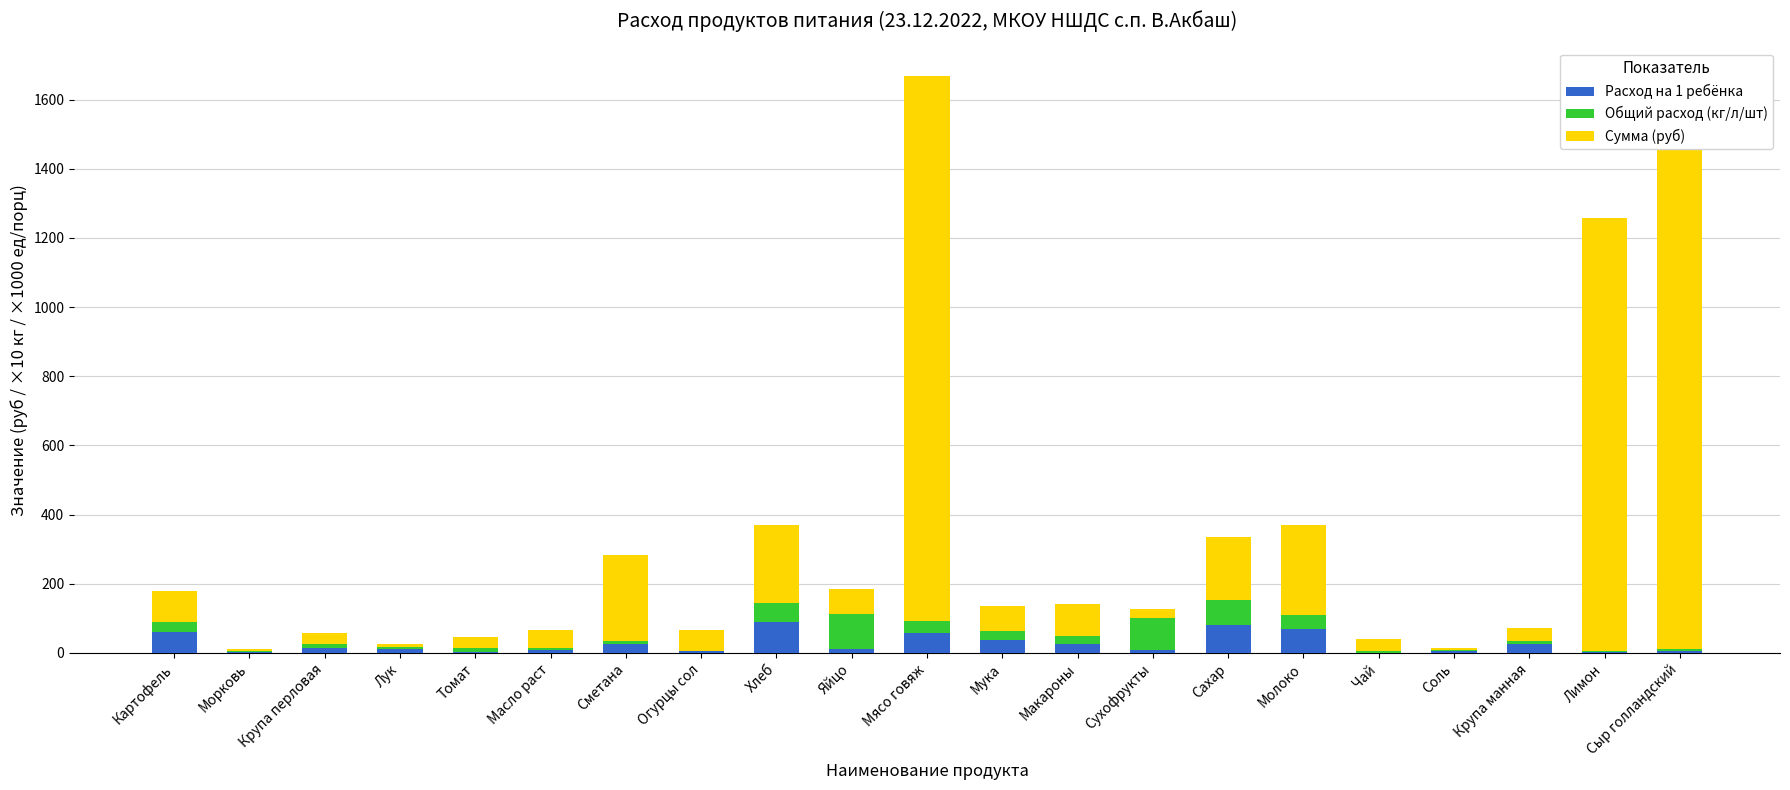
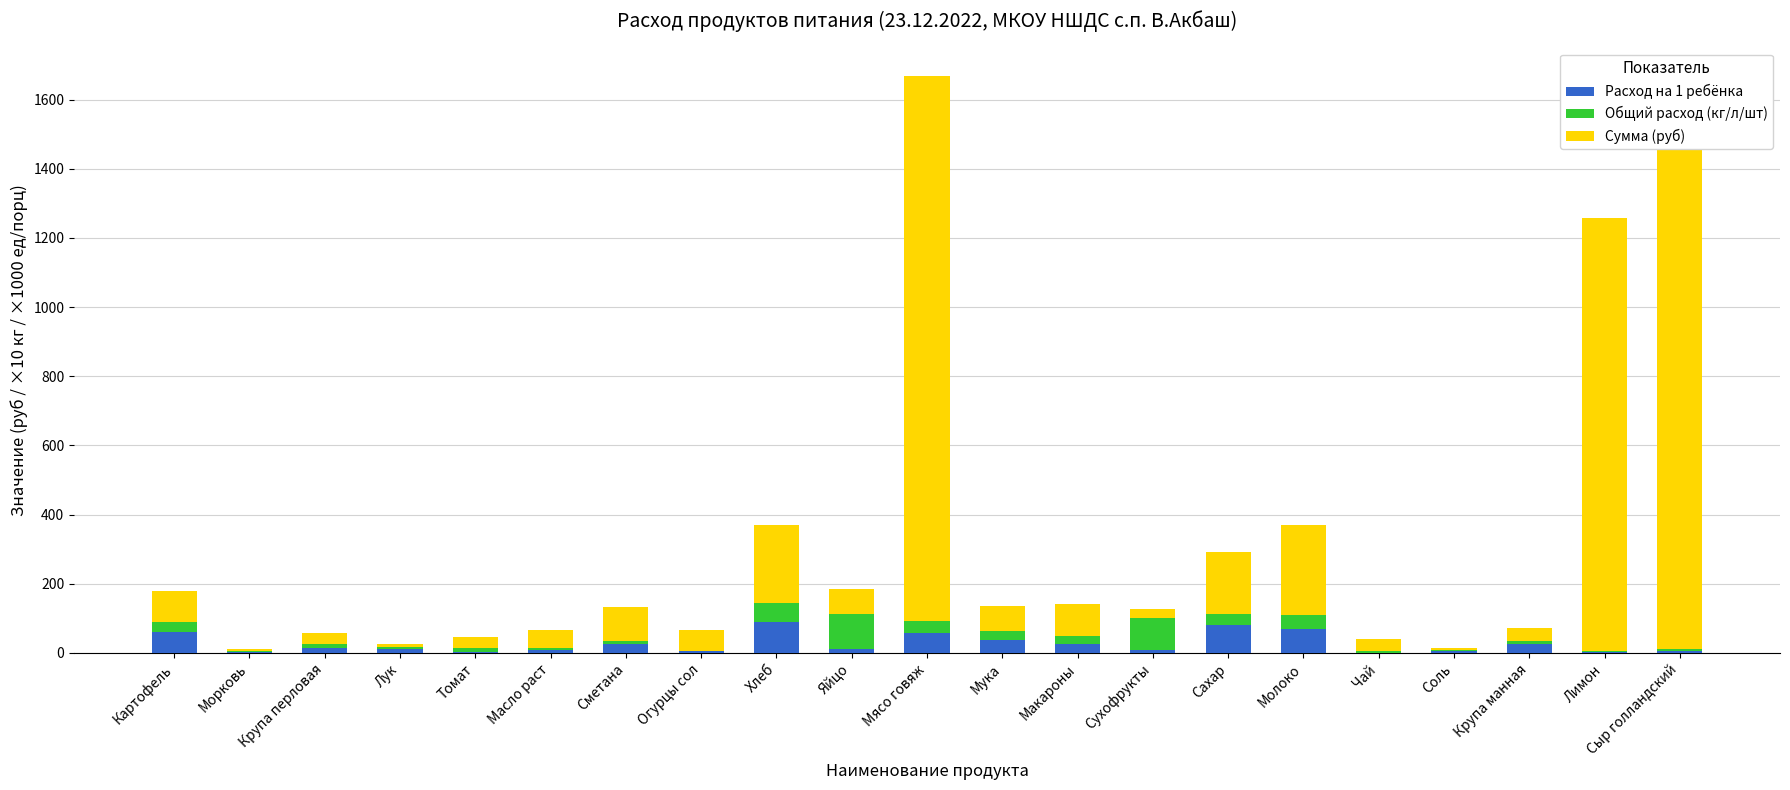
  {
    "Расход на 1 ребёнка": {
      "Картофель": 60,
      "Крупа перловая": 20,
      "Лук": 10,
      "Масло раст": 10,
      "Сметана": 30,
      "Хлеб": 90,
      "Яйцо": 10,
      "Мясо говяж": 60,
      "Мука": 40,
      "Макароны": 30,
      "Сухофрукты": 10,
      "Сахар": 80,
      "Молоко": 70,
      "Крупа манная": 30
    },
    "Общий расход (кг/л/шт)": {
      "Картофель": 30,
      "Крупа перловая": 10,
      "Томат": 10,
      "Огурцы сол": 0,
      "Хлеб": 50,
      "Яйцо": 100,
      "Мясо говяж": 40,
      "Мука": 30,
      "Макароны": 30,
      "Сухофрукты": 90,
-     "Сахар": 70,
+     "Сахар": 30,
      "Молоко": 40,
      "Крупа манная": 10
    },
    "Сумма (руб)": {
      "Картофель": 90,
      "Крупа перловая": 30,
      "Лук": 10,
      "Томат": 30,
      "Масло раст": 50,
-     "Сметана": 250,
+     "Сметана": 100,
      "Огурцы сол": 60,
      "Хлеб": 230,
      "Яйцо": 80,
      "Мясо говяж": 1580,
      "Мука": 70,
      "Макароны": 90,
      "Сухофрукты": 30,
      "Сахар": 180,
      "Молоко": 260,
      "Чай": 30,
      "Крупа манная": 40,
      "Лимон": 1250
    }
  }
